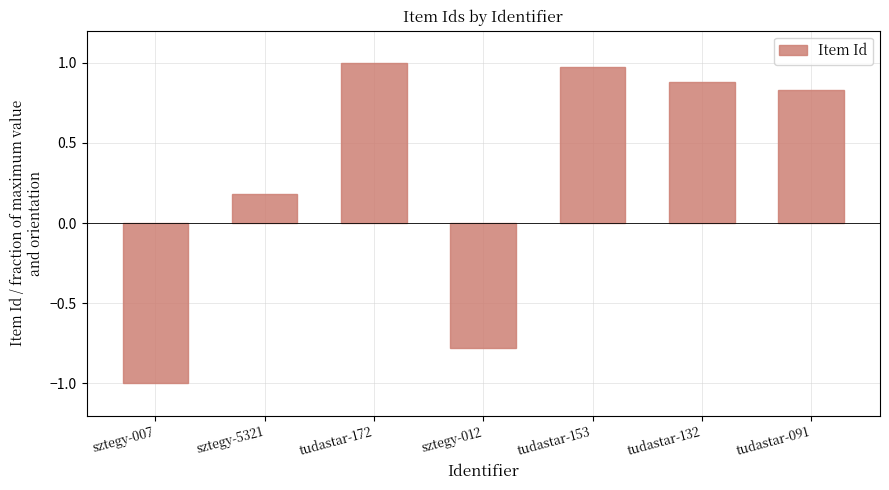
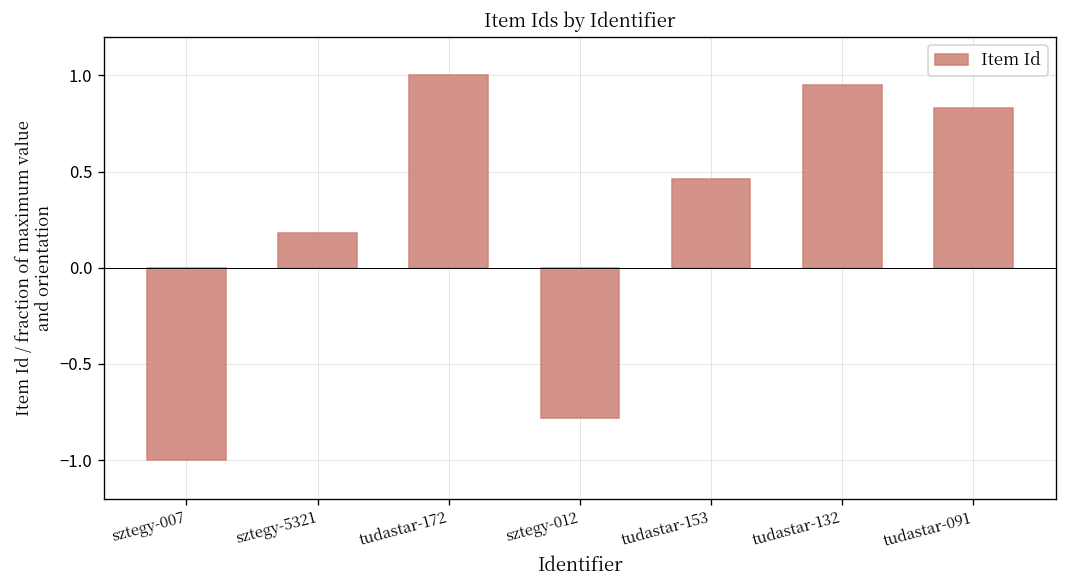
  {
    "sztegy-007": -1.00,
    "sztegy-5321": 0.18,
    "tudastar-172": 1.00,
    "sztegy-012": -0.78,
-   "tudastar-153": 0.97,
-   "tudastar-132": 0.88,
+   "tudastar-153": 0.46,
+   "tudastar-132": 0.95,
    "tudastar-091": 0.83
  }
